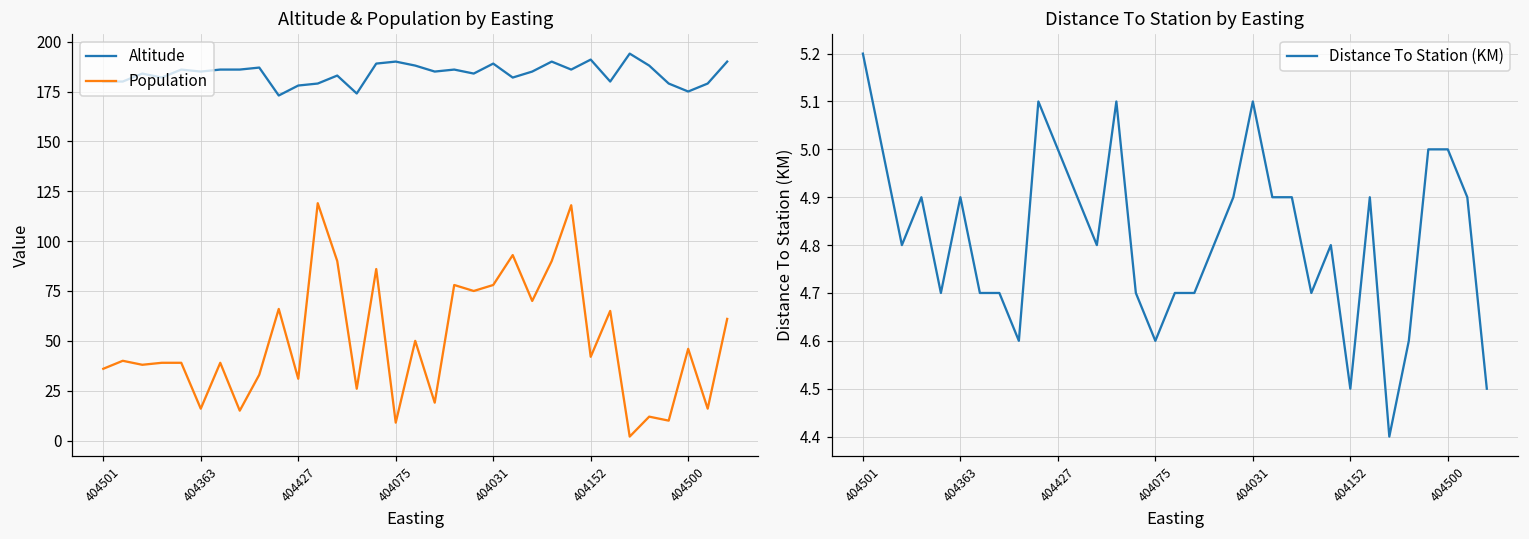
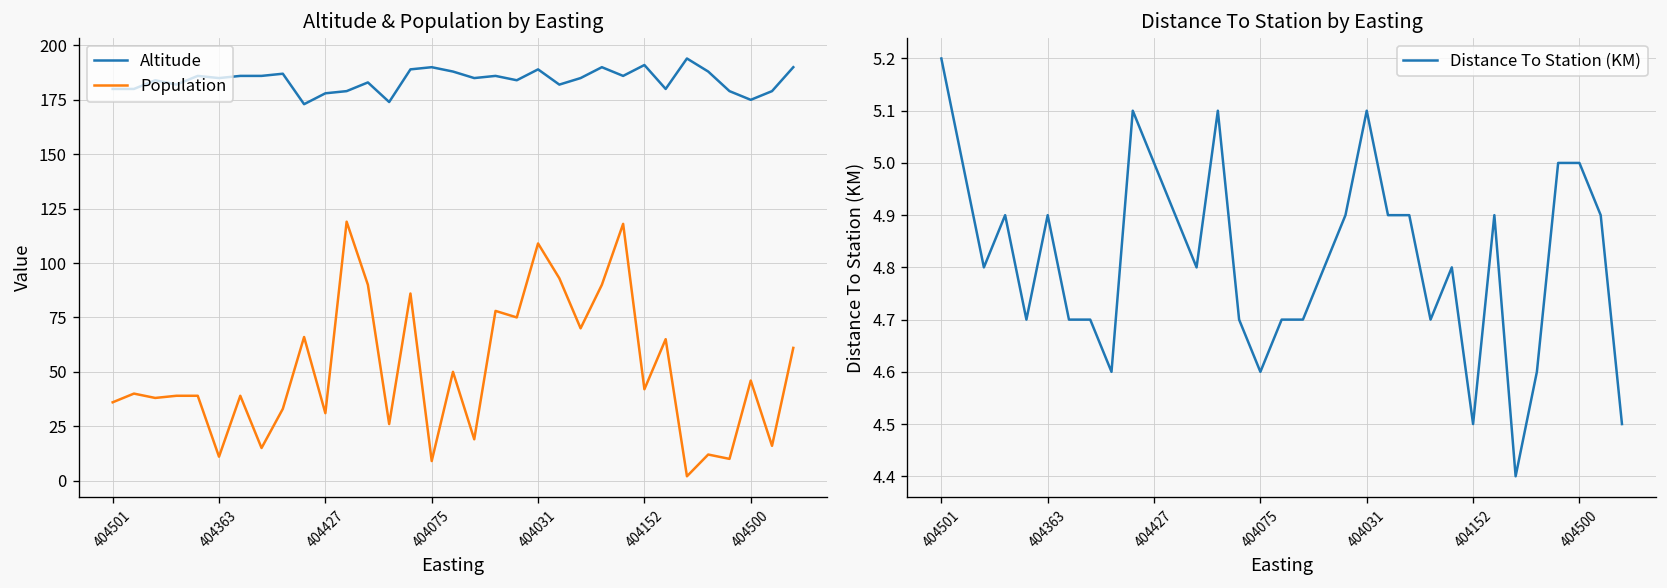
  {
    "Altitude & Population by Easting": {
      "Altitude": {
        "404427": 178,
        "404075": 190,
        "404031": 189,
        "404152": 191,
        "404500": 175
      },
      "Population": {
        "404501": 36,
-       "404363": 16,
+       "404363": 11,
        "404427": 31,
        "404075": 9,
-       "404031": 78,
+       "404031": 109,
        "404152": 42,
        "404500": 46
      }
    },
    "Distance To Station by Easting": {
      "404501": 5.20,
      "404363": 4.90,
      "404427": 5.00,
      "404075": 4.60,
      "404031": 5.10,
      "404152": 4.50,
      "404500": 5.00
    }
  }
